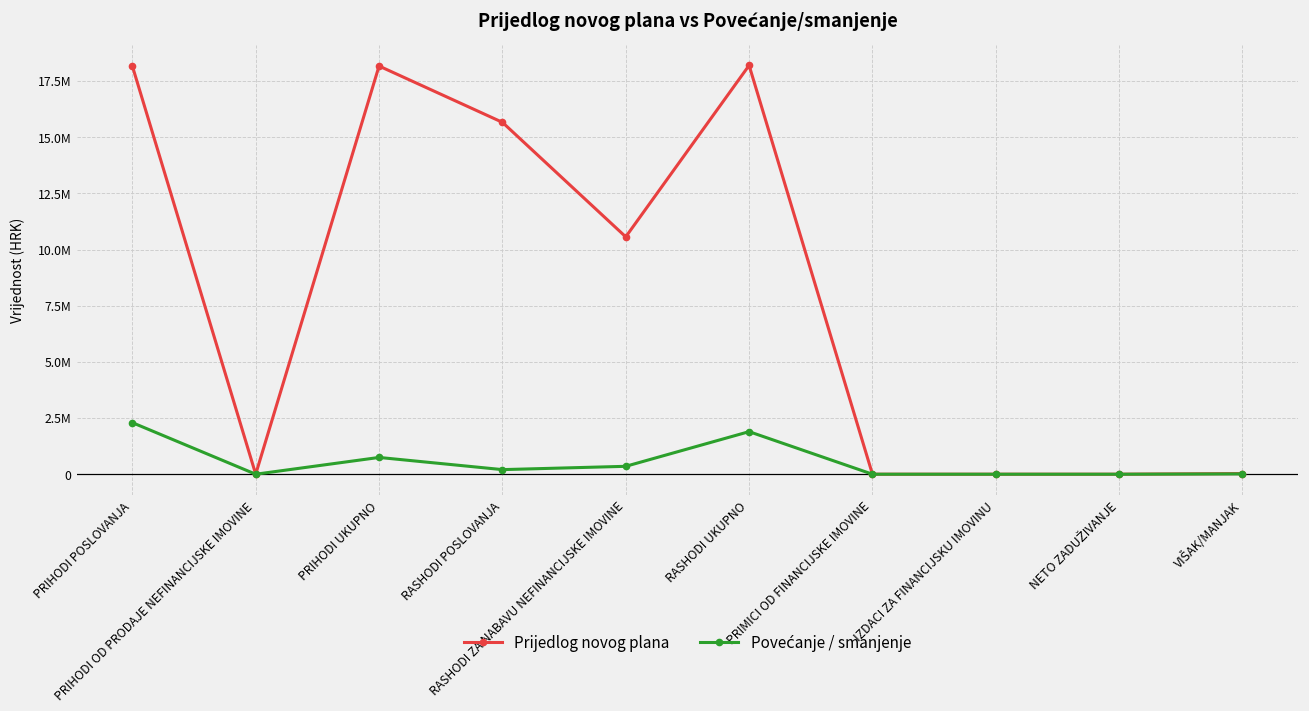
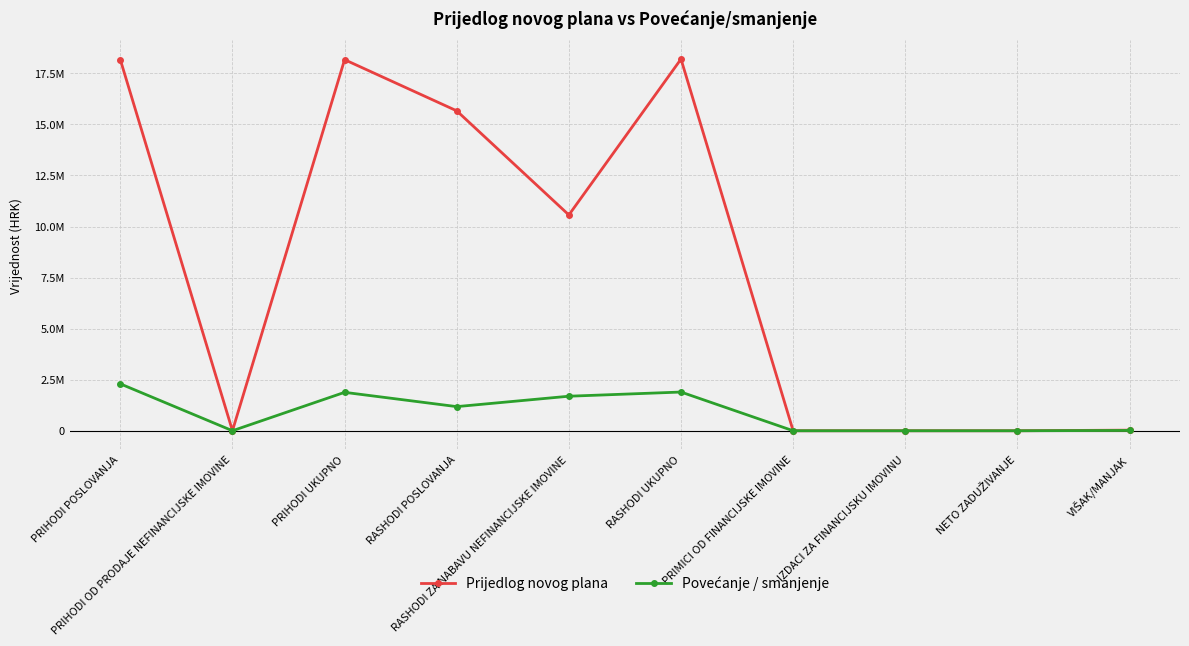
  {
    "Prijedlog novog plana": {
      "PRIHODI POSLOVANJA": 18200000,
      "PRIHODI UKUPNO": 18200000,
      "RASHODI POSLOVANJA": 15700000,
      "RASHODI ZA NABAVU NEFINANCIJSKE IMOVINE": 10600000,
      "RASHODI UKUPNO": 18200000
    },
    "Povećanje / smanjenje": {
      "PRIHODI POSLOVANJA": 2300000,
-     "PRIHODI UKUPNO": 700000,
-     "RASHODI POSLOVANJA": 200000,
-     "RASHODI ZA NABAVU NEFINANCIJSKE IMOVINE": 400000,
+     "PRIHODI UKUPNO": 1900000,
+     "RASHODI POSLOVANJA": 1200000,
+     "RASHODI ZA NABAVU NEFINANCIJSKE IMOVINE": 1700000,
      "RASHODI UKUPNO": 1900000
    }
  }
